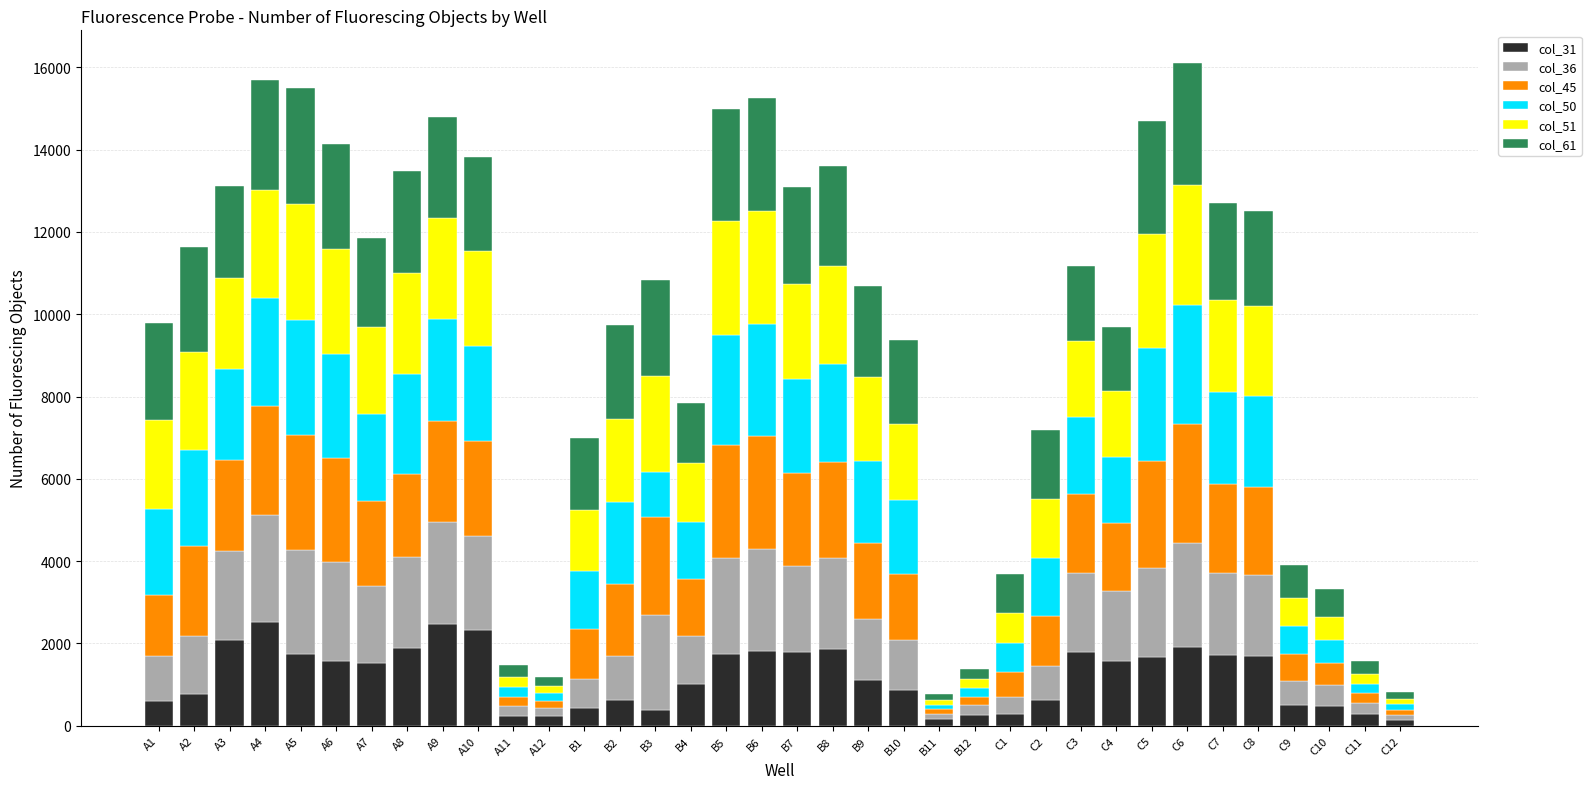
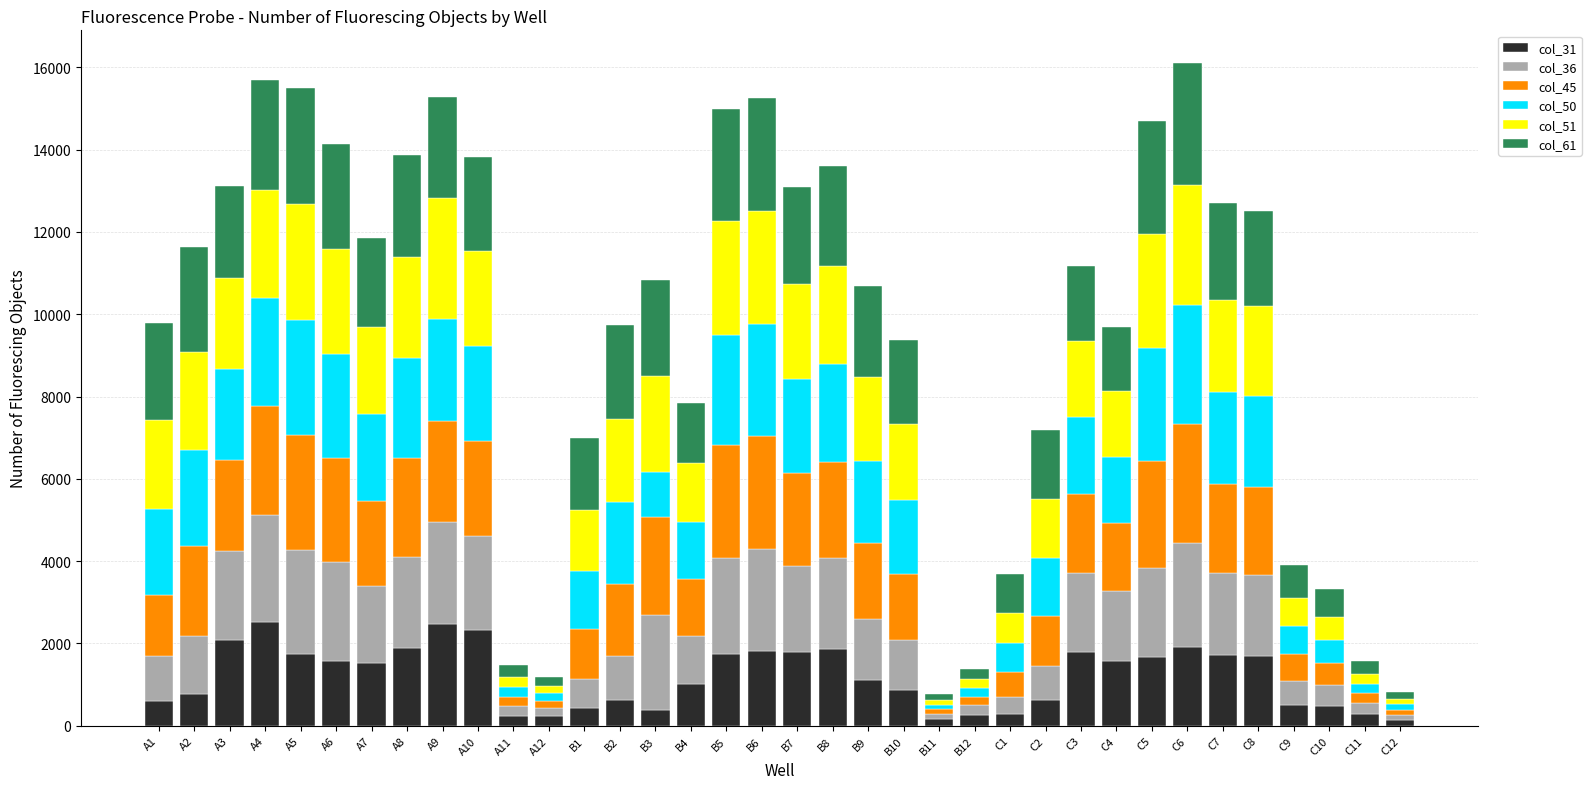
  {
    "col_45": {
      "A1": 1500,
      "A2": 2200,
      "A3": 2200,
      "A4": 2600,
      "A5": 2800,
      "A6": 2500,
      "A7": 2100,
-     "A8": 2000,
+     "A8": 2400,
      "A9": 2500,
      "A10": 2300,
      "A11": 200,
      "A12": 200,
      "B1": 1200,
      "B2": 1700,
      "B3": 2400,
      "B4": 1400,
      "B5": 2700,
      "B6": 2700,
      "B7": 2300,
      "B8": 2300,
      "B9": 1900,
      "B10": 1600,
      "B11": 100,
      "B12": 200,
      "C1": 600,
      "C2": 1200,
      "C3": 1900,
      "C4": 1700,
      "C5": 2600,
      "C6": 2900,
      "C7": 2200,
      "C8": 2100,
      "C9": 700,
      "C10": 500,
      "C11": 200,
      "C12": 100
    },
    "col_51": {
      "A1": 2100,
      "A2": 2400,
      "A3": 2200,
      "A4": 2600,
      "A5": 2800,
      "A6": 2500,
      "A7": 2100,
      "A8": 2400,
-     "A9": 2500,
+     "A9": 2900,
      "A10": 2300,
      "A11": 200,
      "A12": 200,
      "B1": 1500,
      "B2": 2000,
      "B3": 2300,
      "B4": 1400,
      "B5": 2800,
      "B6": 2700,
      "B7": 2300,
      "B8": 2400,
      "B9": 2000,
      "B10": 1800,
      "B11": 100,
      "B12": 200,
      "C1": 700,
      "C2": 1400,
      "C3": 1900,
      "C4": 1600,
      "C5": 2800,
      "C6": 2900,
      "C7": 2200,
      "C8": 2200,
      "C9": 700,
      "C10": 600,
      "C11": 200,
      "C12": 100
    }
  }
